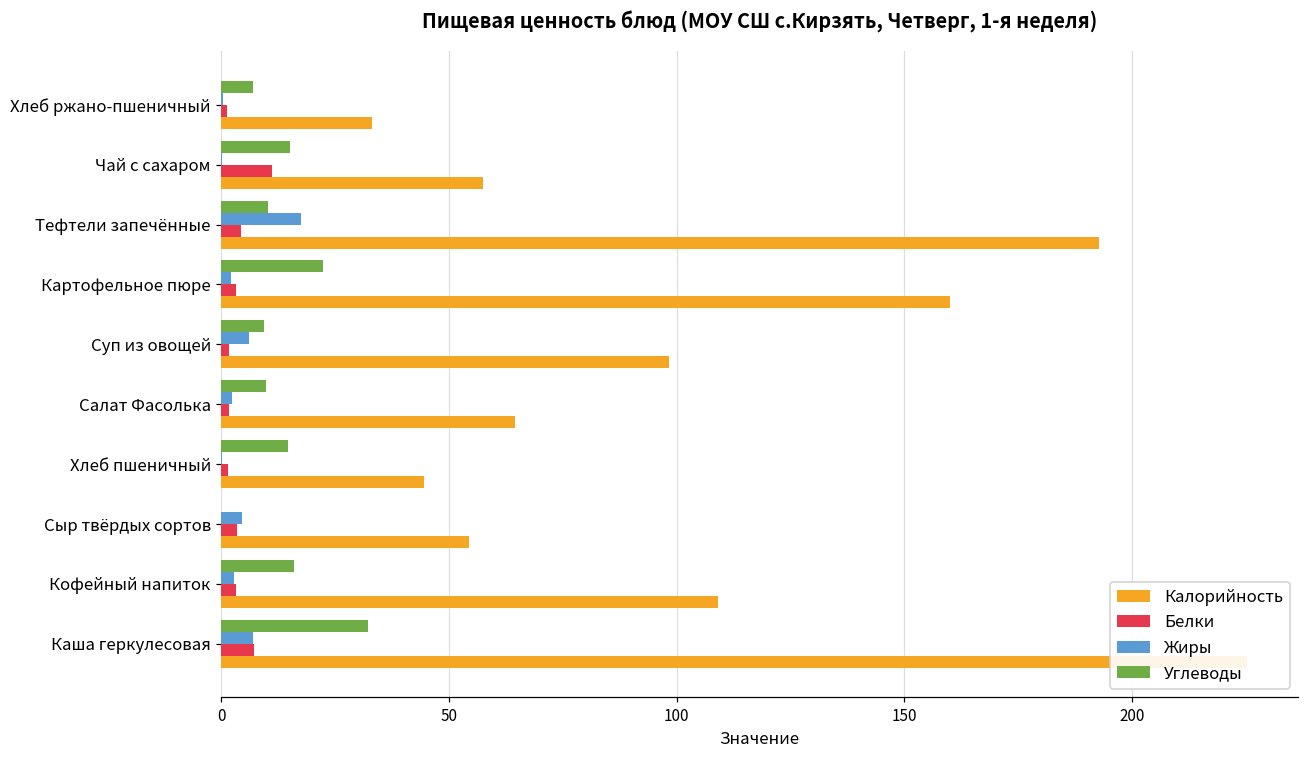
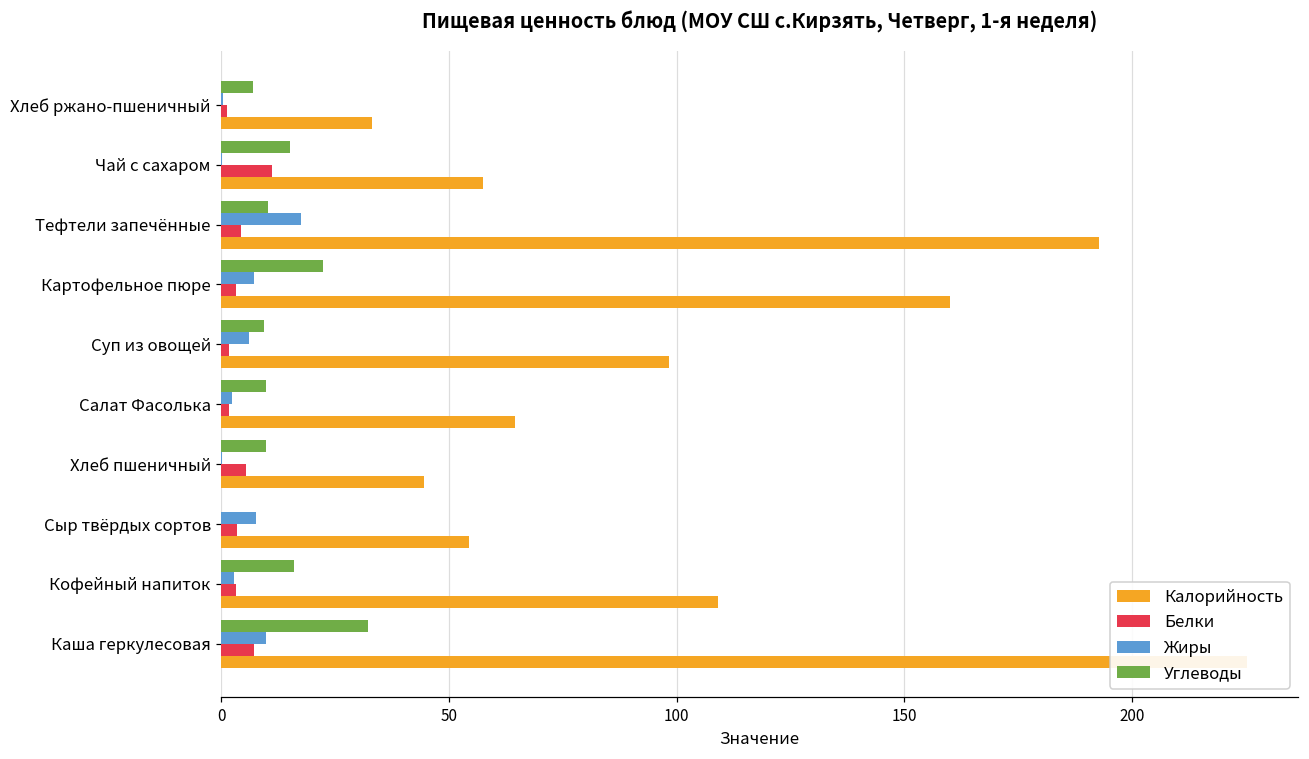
  {
    "Калорийность": {
      "Хлеб ржано-пшеничный": 33,
      "Чай с сахаром": 58,
      "Тефтели запечённые": 193,
      "Картофельное пюре": 160,
      "Суп из овощей": 98,
      "Салат Фасолька": 64,
      "Хлеб пшеничный": 44,
      "Сыр твёрдых сортов": 54,
      "Кофейный напиток": 109
    },
    "Белки": {
      "Хлеб ржано-пшеничный": 1,
      "Чай с сахаром": 11,
      "Тефтели запечённые": 4,
      "Картофельное пюре": 3,
      "Суп из овощей": 2,
      "Салат Фасолька": 2,
-     "Хлеб пшеничный": 2,
+     "Хлеб пшеничный": 5,
      "Сыр твёрдых сортов": 4,
      "Кофейный напиток": 3,
      "Каша геркулесовая": 7
    },
    "Жиры": {
      "Тефтели запечённые": 17,
-     "Картофельное пюре": 2,
+     "Картофельное пюре": 7,
      "Суп из овощей": 6,
      "Салат Фасолька": 2,
-     "Сыр твёрдых сортов": 5,
+     "Сыр твёрдых сортов": 8,
      "Кофейный напиток": 3,
-     "Каша геркулесовая": 7
+     "Каша геркулесовая": 10
    },
    "Углеводы": {
      "Хлеб ржано-пшеничный": 7,
      "Чай с сахаром": 15,
      "Тефтели запечённые": 10,
      "Картофельное пюре": 22,
      "Суп из овощей": 9,
      "Салат Фасолька": 10,
-     "Хлеб пшеничный": 15,
+     "Хлеб пшеничный": 10,
      "Сыр твёрдых сортов": 0,
      "Кофейный напиток": 16,
      "Каша геркулесовая": 32
    }
  }
